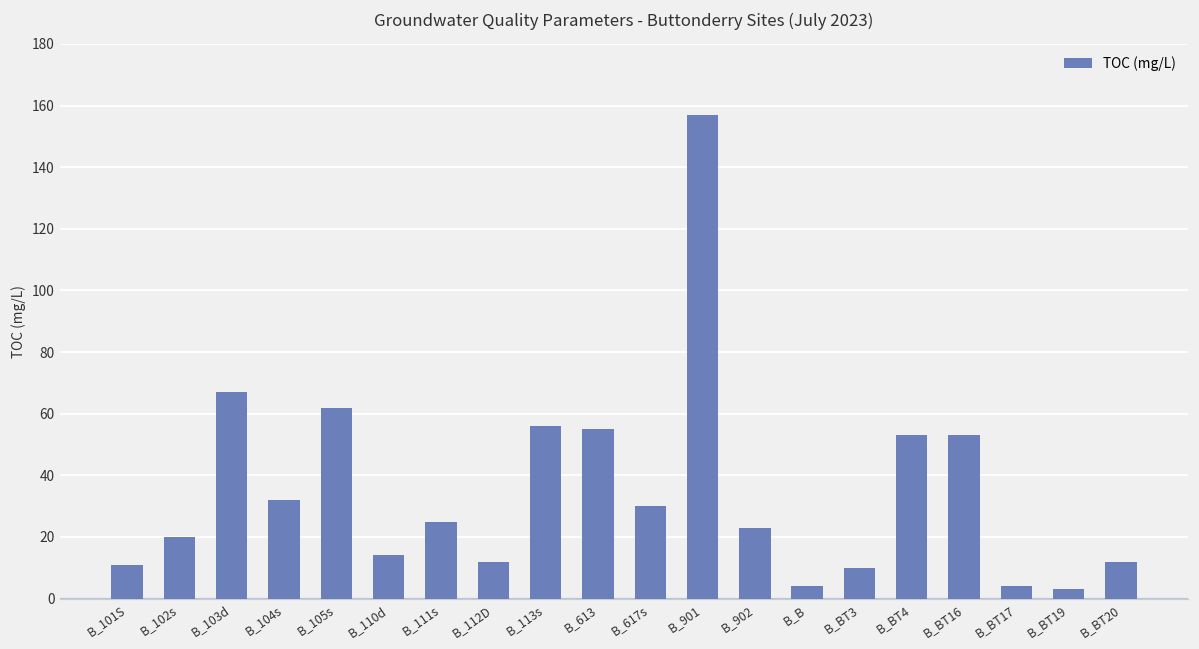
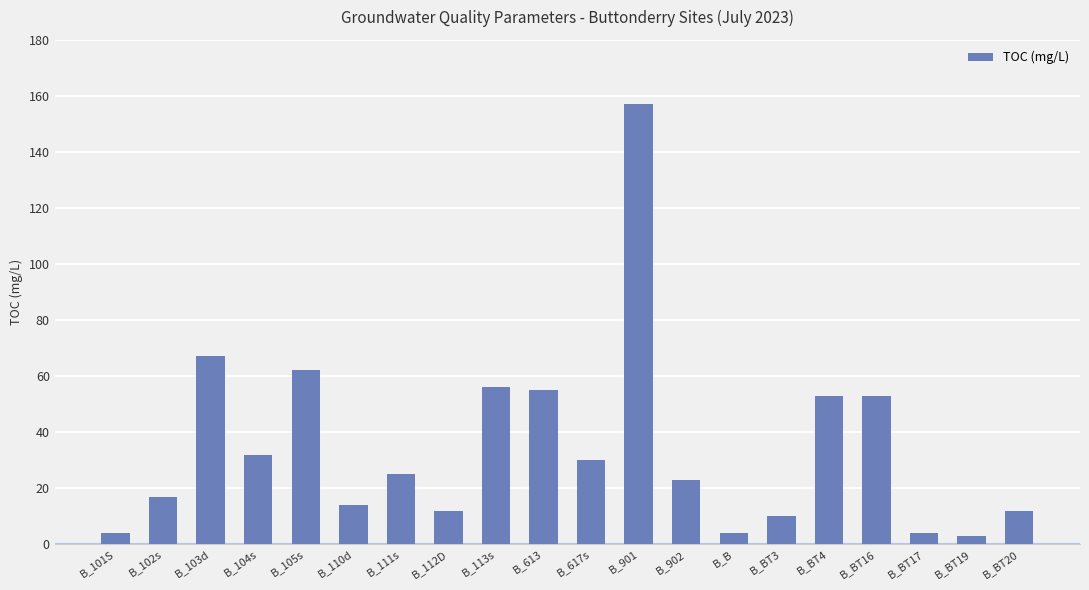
  {
-   "B_101S": 11,
-   "B_102s": 20,
+   "B_101S": 4,
+   "B_102s": 17,
    "B_103d": 67,
    "B_104s": 32,
    "B_105s": 62,
    "B_110d": 14,
    "B_111s": 25,
    "B_112D": 12,
    "B_113s": 56,
    "B_613": 55,
    "B_617s": 30,
    "B_901": 157,
    "B_902": 23,
    "B_B": 4,
    "B_BT3": 10,
    "B_BT4": 53,
    "B_BT16": 53,
    "B_BT17": 4,
    "B_BT19": 3,
    "B_BT20": 12
  }
